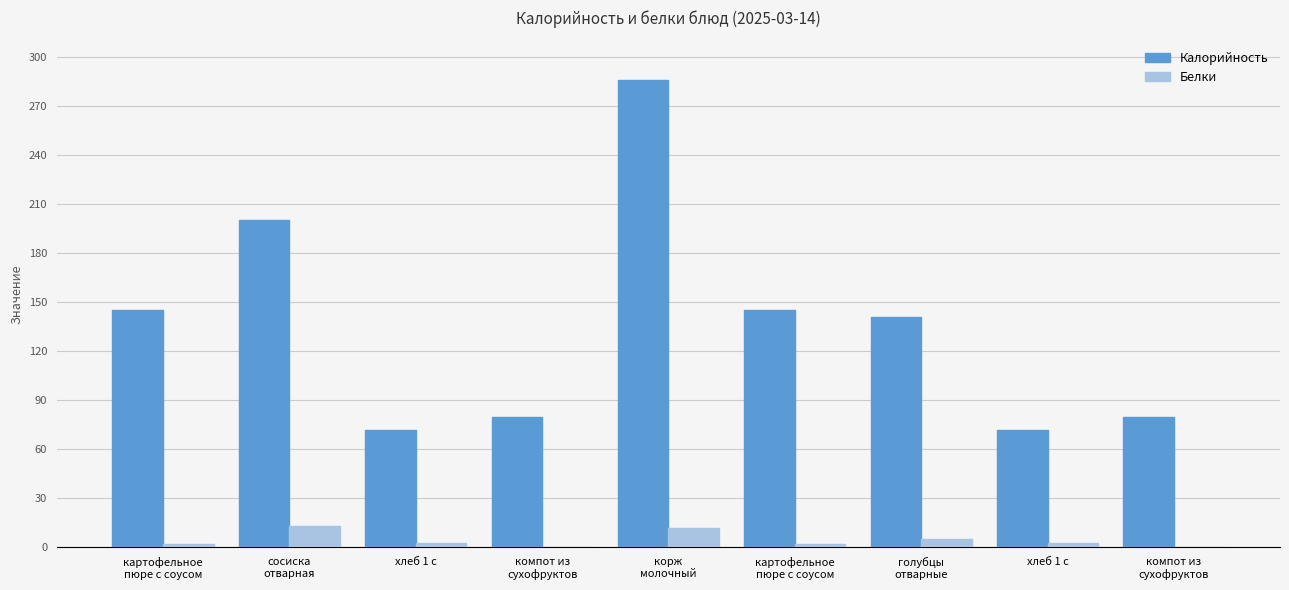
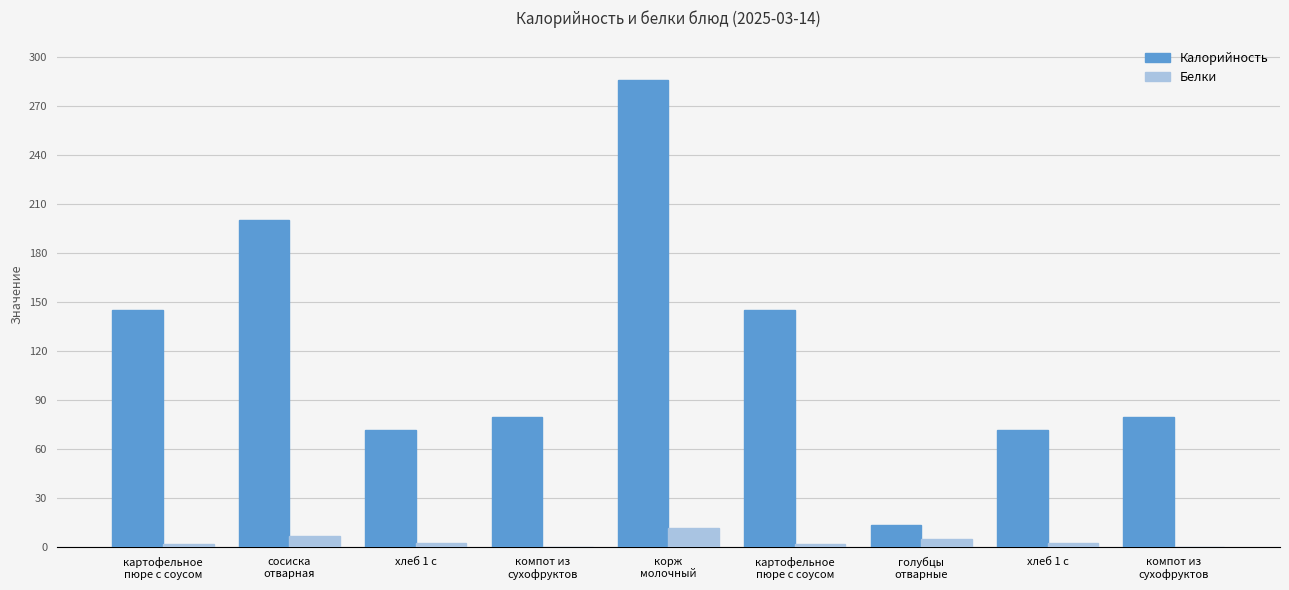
  {
    "Калорийность": {
      "сосиска отварная": 200,
      "корж молочный": 286,
-     "голубцы отварные": 141
+     "голубцы отварные": 14
    },
    "Белки": {
-     "сосиска отварная": 13,
+     "сосиска отварная": 7,
      "корж молочный": 12,
      "голубцы отварные": 5
    }
  }
